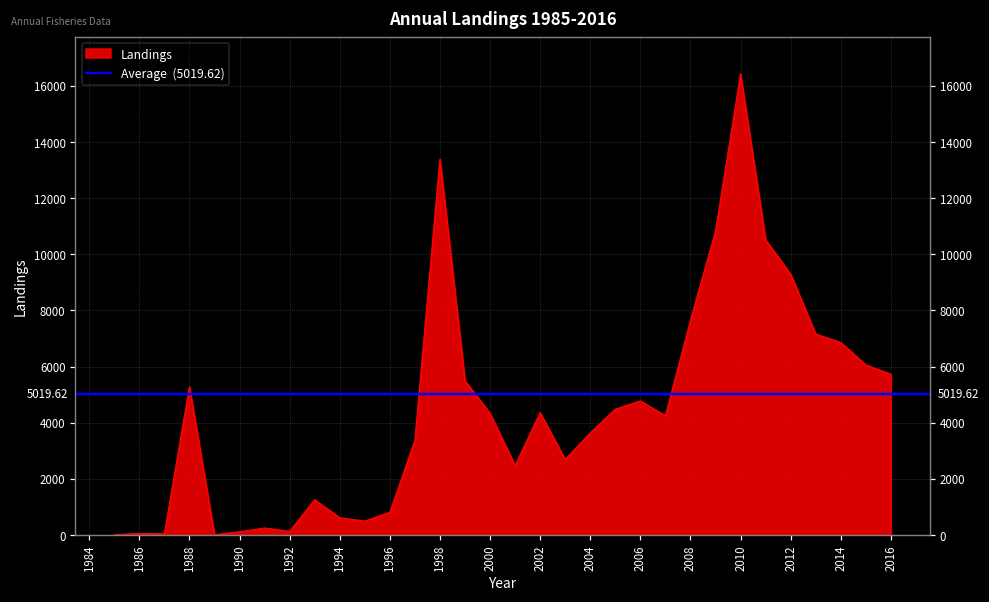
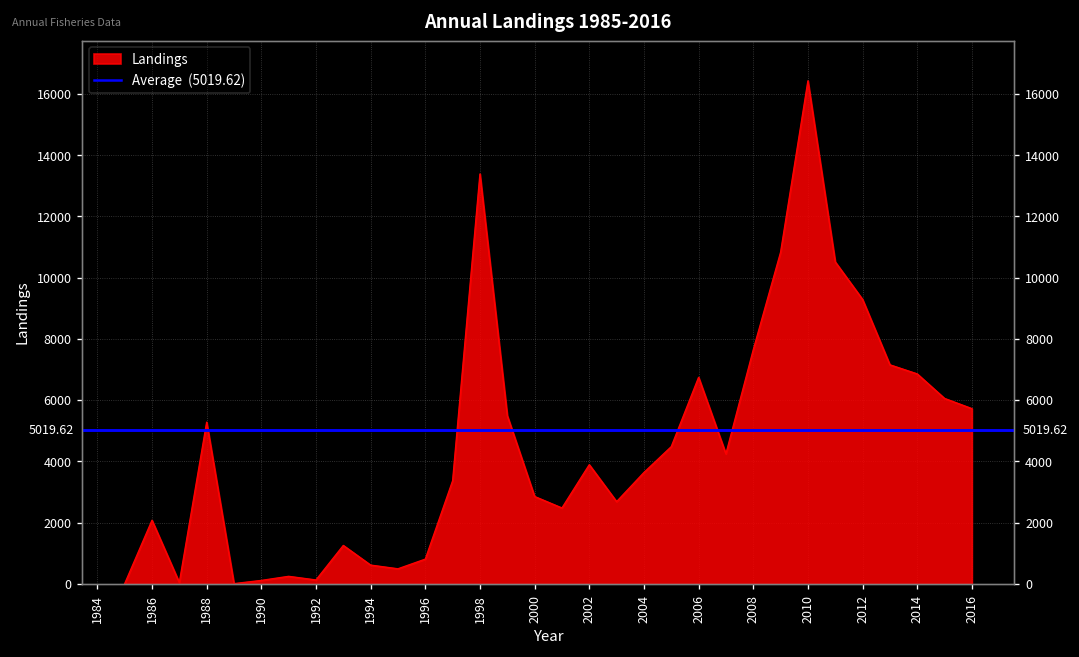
  {
-   "1986": 100,
+   "1986": 2100,
    "1988": 5300,
    "1990": 100,
    "1992": 100,
    "1994": 600,
    "1996": 800,
    "1998": 13400,
-   "2000": 4300,
-   "2002": 4400,
+   "2000": 2900,
+   "2002": 3900,
    "2004": 3600,
-   "2006": 4800,
+   "2006": 6700,
    "2008": 7600,
    "2010": 16400,
    "2012": 9300,
    "2014": 6900,
    "2016": 5700
  }
